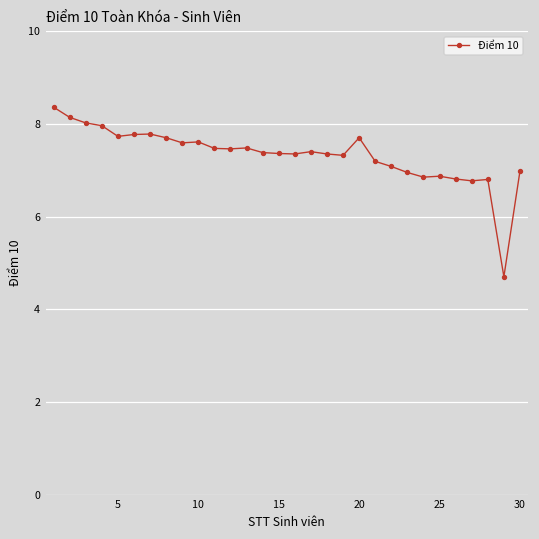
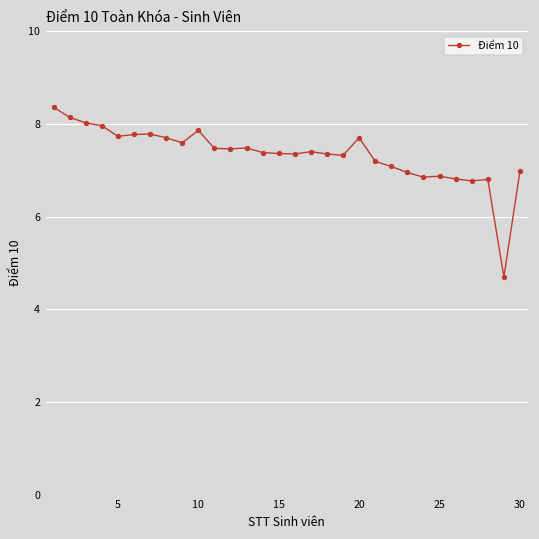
  {
    "5": 7.7,
-   "10": 7.6,
+   "10": 7.9,
    "15": 7.4,
    "20": 7.7,
    "25": 6.9,
    "30": 7.0
  }
